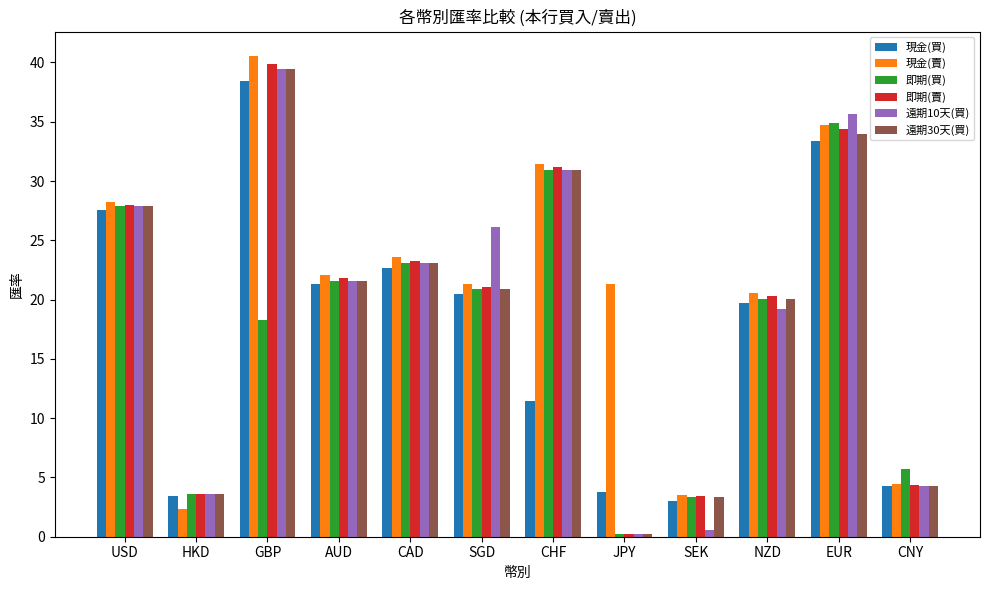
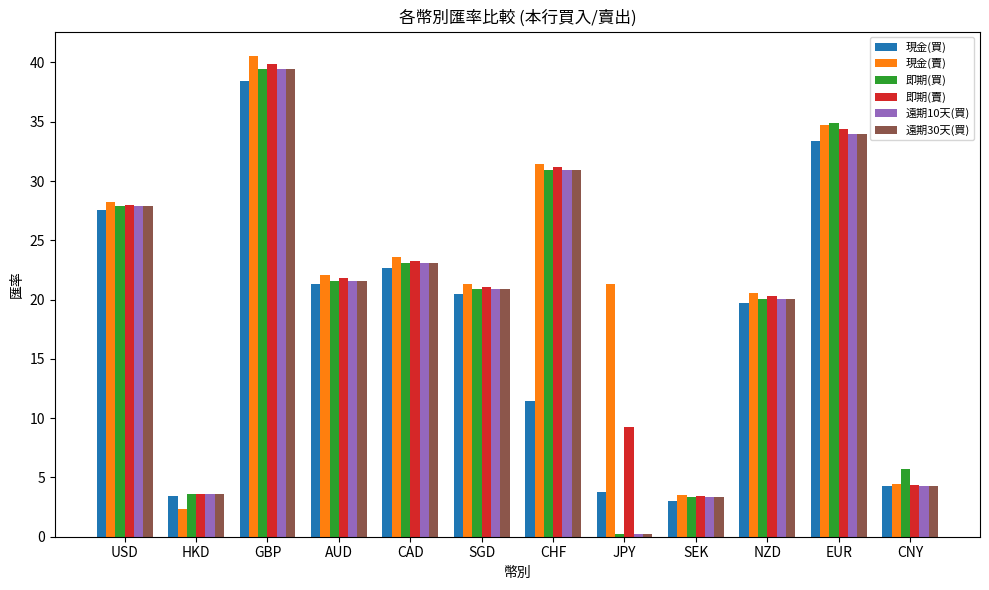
  {
    "現金(買)": {
      "USD": 27.6,
      "HKD": 3.4,
      "GBP": 38.5,
      "AUD": 21.3,
      "CAD": 22.7,
      "SGD": 20.4,
      "CHF": 11.4,
      "JPY": 3.8,
      "SEK": 3.0,
      "NZD": 19.7,
      "EUR": 33.4,
      "CNY": 4.3
    },
    "現金(賣)": {
      "USD": 28.2,
      "HKD": 2.3,
      "GBP": 40.6,
      "AUD": 22.1,
      "CAD": 23.6,
      "SGD": 21.3,
      "CHF": 31.5,
      "JPY": 21.3,
      "SEK": 3.5,
      "NZD": 20.5,
      "EUR": 34.7,
      "CNY": 4.4
    },
    "即期(買)": {
      "USD": 27.9,
      "HKD": 3.6,
-     "GBP": 18.3,
+     "GBP": 39.5,
      "AUD": 21.6,
      "CAD": 23.1,
      "SGD": 20.9,
      "CHF": 30.9,
      "JPY": 0.3,
      "SEK": 3.3,
      "NZD": 20.1,
      "EUR": 34.9,
      "CNY": 5.7
    },
    "即期(賣)": {
      "USD": 28.0,
      "HKD": 3.6,
      "GBP": 39.9,
      "AUD": 21.8,
      "CAD": 23.3,
      "SGD": 21.1,
      "CHF": 31.2,
-     "JPY": 0.3,
+     "JPY": 9.2,
      "SEK": 3.4,
      "NZD": 20.3,
      "EUR": 34.4,
      "CNY": 4.4
    },
    "遠期10天(買)": {
      "USD": 27.9,
      "HKD": 3.6,
      "GBP": 39.5,
      "AUD": 21.6,
      "CAD": 23.1,
-     "SGD": 26.1,
+     "SGD": 20.9,
      "CHF": 30.9,
      "JPY": 0.3,
-     "SEK": 0.6,
-     "NZD": 19.2,
-     "EUR": 35.6,
+     "SEK": 3.3,
+     "NZD": 20.1,
+     "EUR": 34.0,
      "CNY": 4.3
    },
    "遠期30天(買)": {
      "USD": 27.9,
      "HKD": 3.6,
      "GBP": 39.5,
      "AUD": 21.6,
      "CAD": 23.1,
      "SGD": 20.9,
      "CHF": 30.9,
      "JPY": 0.3,
      "SEK": 3.3,
      "NZD": 20.1,
      "EUR": 34.0,
      "CNY": 4.3
    }
  }
